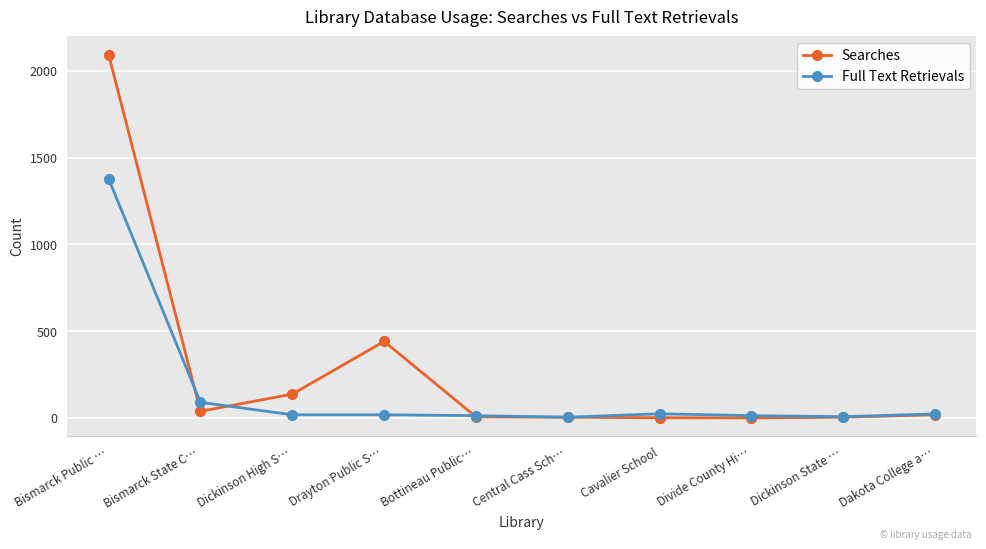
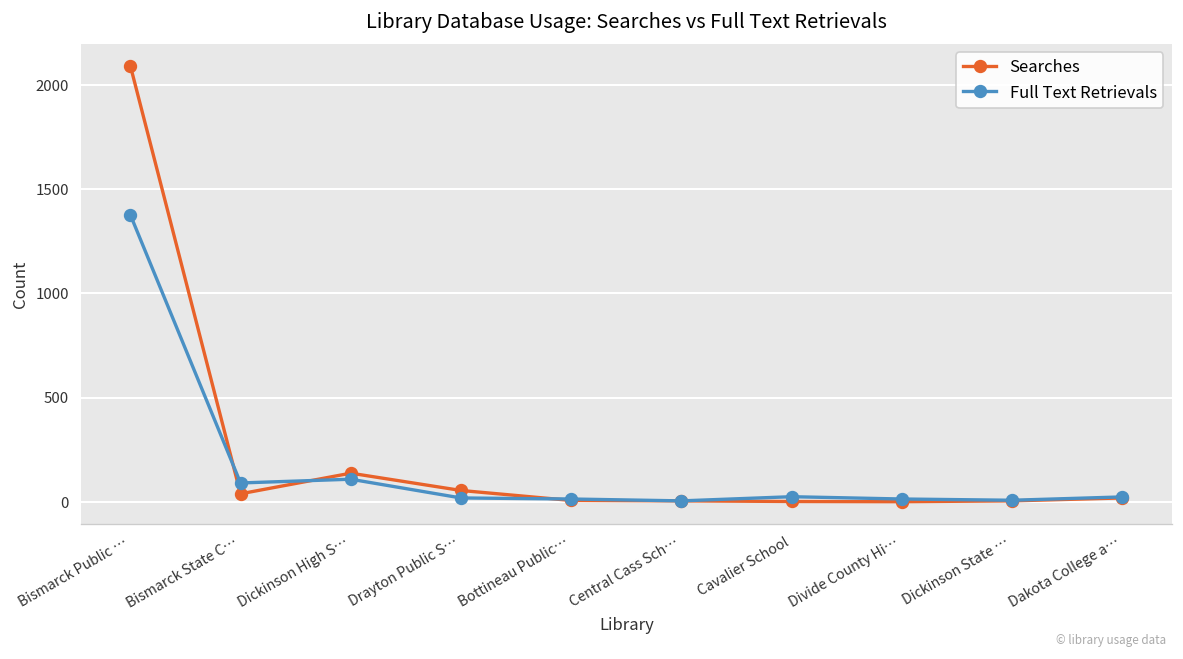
  {
    "Searches": {
      "Bismarck Public …": 2090,
      "Bismarck State C…": 40,
      "Dickinson High S…": 140,
-     "Drayton Public S…": 440,
+     "Drayton Public S…": 50,
      "Cavalier School": 0
    },
    "Full Text Retrievals": {
      "Bismarck Public …": 1380,
      "Bismarck State C…": 90,
-     "Dickinson High S…": 20,
+     "Dickinson High S…": 110,
      "Drayton Public S…": 20,
      "Cavalier School": 20
    }
  }
